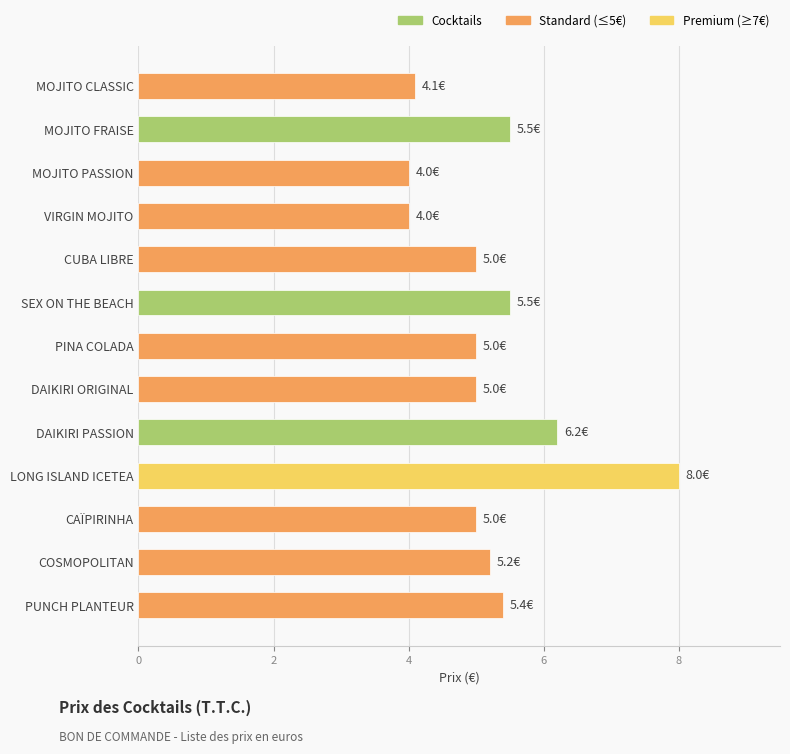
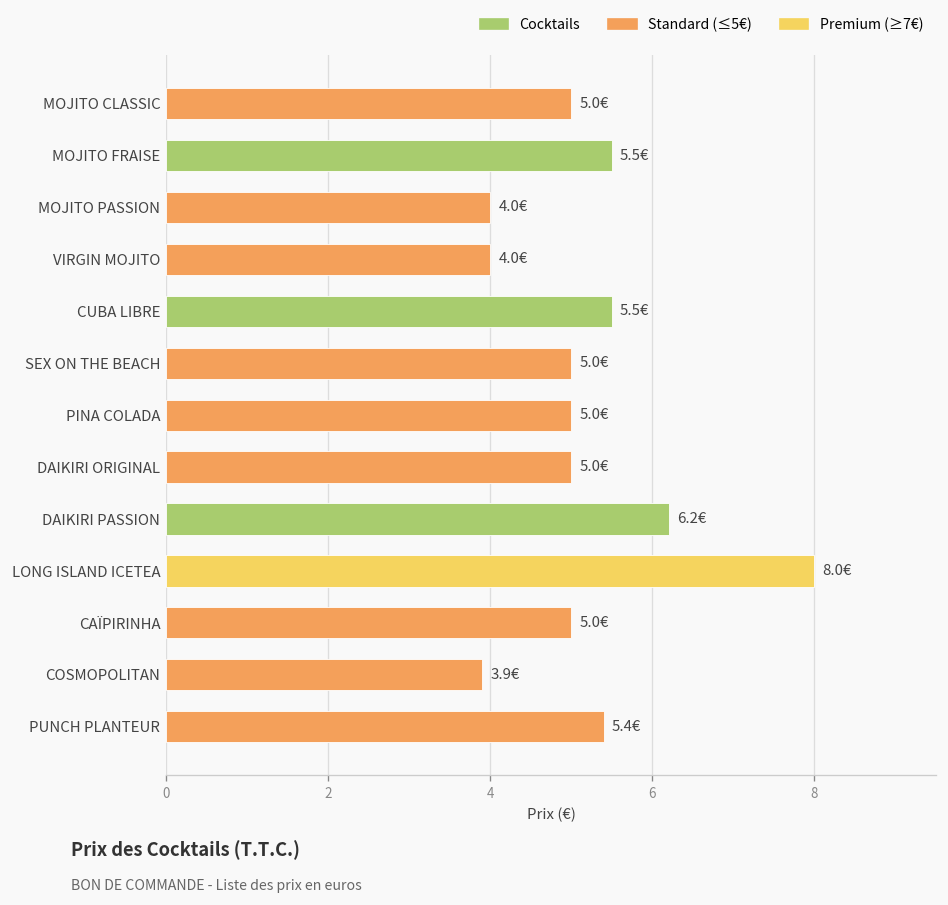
  {
-   "MOJITO CLASSIC": "4.1€",
+   "MOJITO CLASSIC": "5.0€",
    "MOJITO FRAISE": "5.5€",
    "MOJITO PASSION": "4.0€",
    "VIRGIN MOJITO": "4.0€",
-   "CUBA LIBRE": "5.0€",
-   "SEX ON THE BEACH": "5.5€",
+   "CUBA LIBRE": "5.5€",
+   "SEX ON THE BEACH": "5.0€",
    "PINA COLADA": "5.0€",
    "DAIKIRI ORIGINAL": "5.0€",
    "DAIKIRI PASSION": "6.2€",
    "LONG ISLAND ICETEA": "8.0€",
    "CAÏPIRINHA": "5.0€",
-   "COSMOPOLITAN": "5.2€",
+   "COSMOPOLITAN": "3.9€",
    "PUNCH PLANTEUR": "5.4€"
  }
